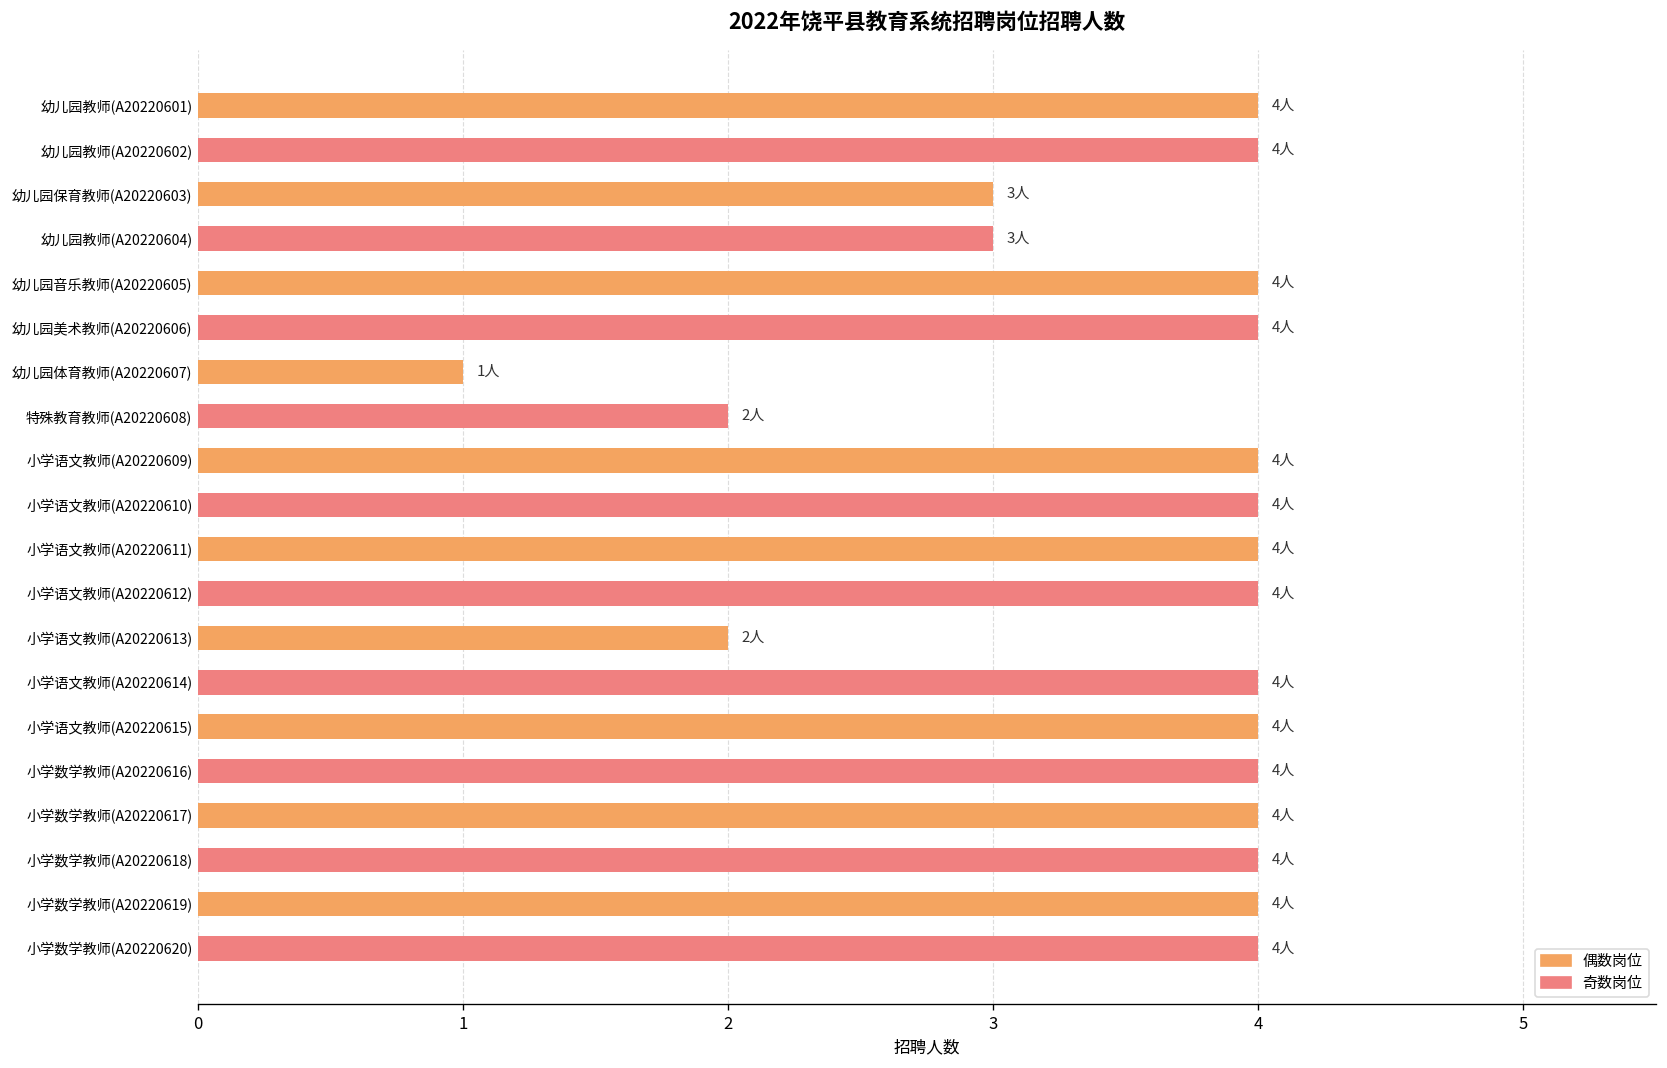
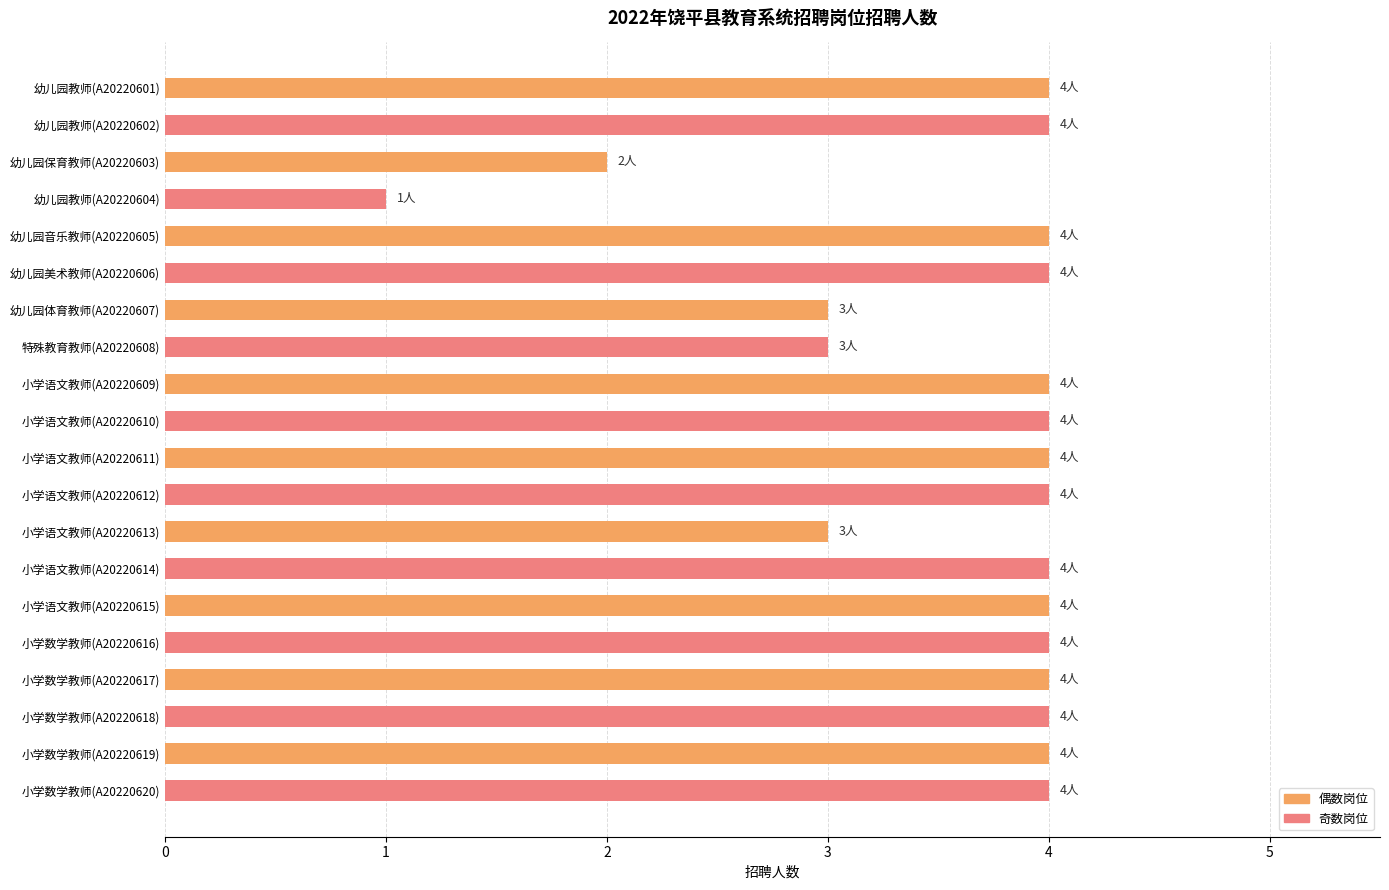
  {
    "幼儿园教师(A20220601)": "4人",
    "幼儿园教师(A20220602)": "4人",
-   "幼儿园保育教师(A20220603)": "3人",
-   "幼儿园教师(A20220604)": "3人",
+   "幼儿园保育教师(A20220603)": "2人",
+   "幼儿园教师(A20220604)": "1人",
    "幼儿园音乐教师(A20220605)": "4人",
    "幼儿园美术教师(A20220606)": "4人",
-   "幼儿园体育教师(A20220607)": "1人",
-   "特殊教育教师(A20220608)": "2人",
+   "幼儿园体育教师(A20220607)": "3人",
+   "特殊教育教师(A20220608)": "3人",
    "小学语文教师(A20220609)": "4人",
    "小学语文教师(A20220610)": "4人",
    "小学语文教师(A20220611)": "4人",
    "小学语文教师(A20220612)": "4人",
-   "小学语文教师(A20220613)": "2人",
+   "小学语文教师(A20220613)": "3人",
    "小学语文教师(A20220614)": "4人",
    "小学语文教师(A20220615)": "4人",
    "小学数学教师(A20220616)": "4人",
    "小学数学教师(A20220617)": "4人",
    "小学数学教师(A20220618)": "4人",
    "小学数学教师(A20220619)": "4人",
    "小学数学教师(A20220620)": "4人"
  }
